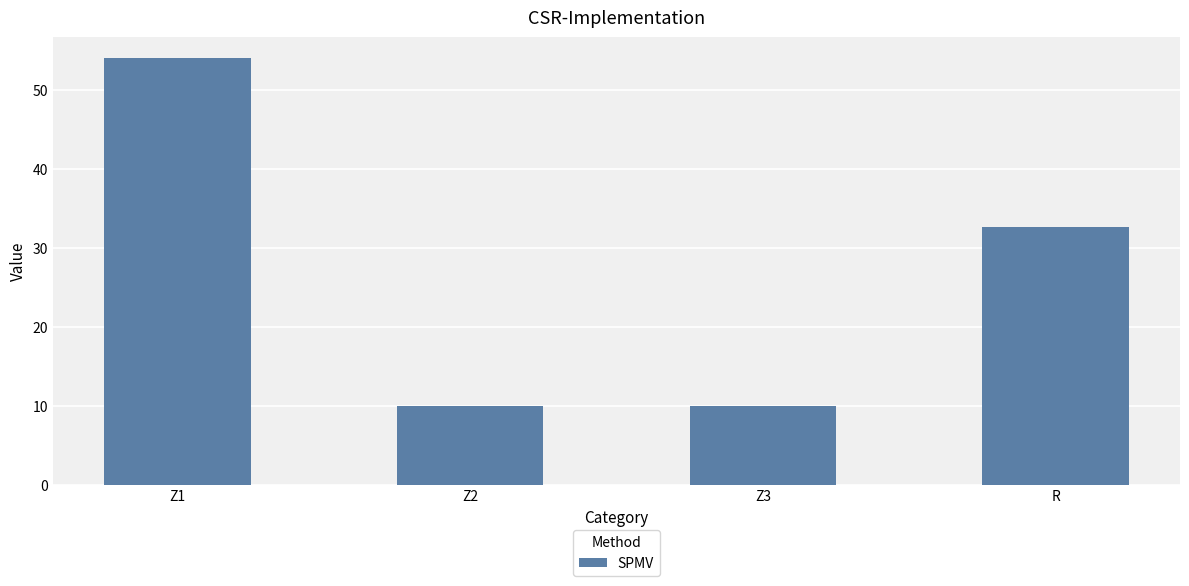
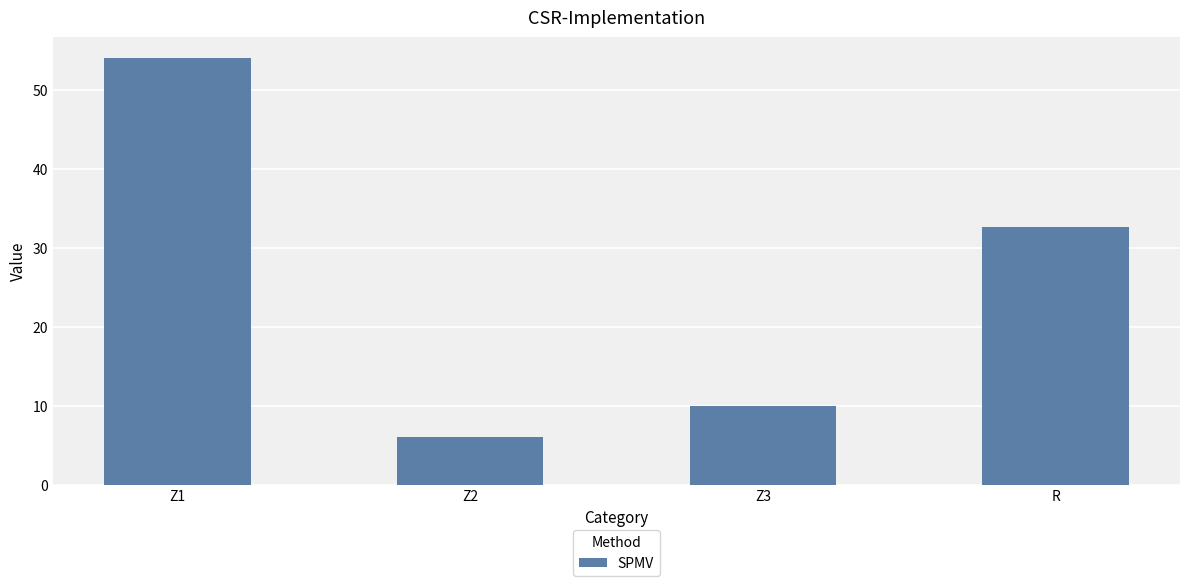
  {
    "Z1": 54,
-   "Z2": 10,
+   "Z2": 6,
    "Z3": 10,
    "R": 33
  }
